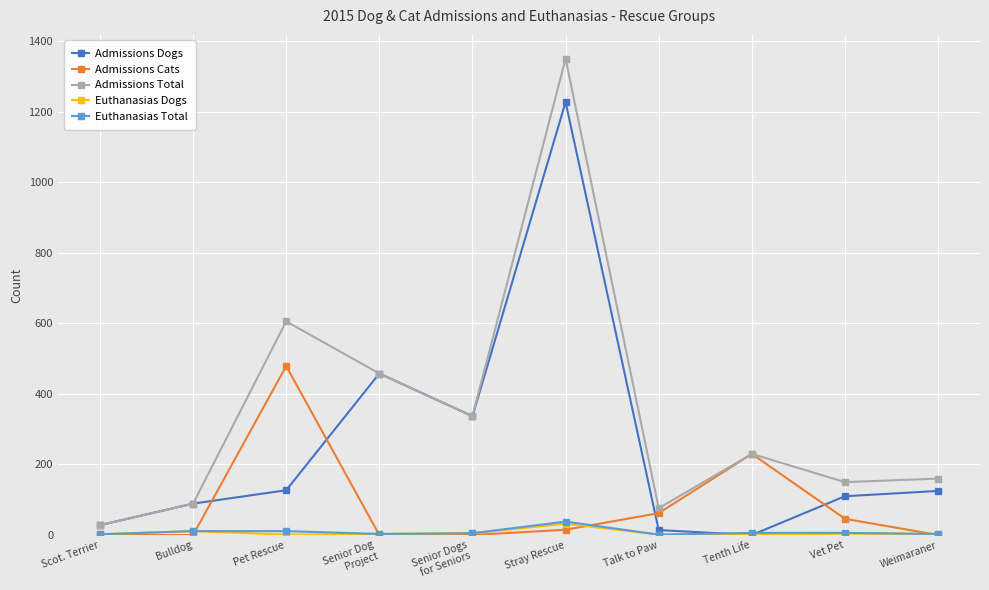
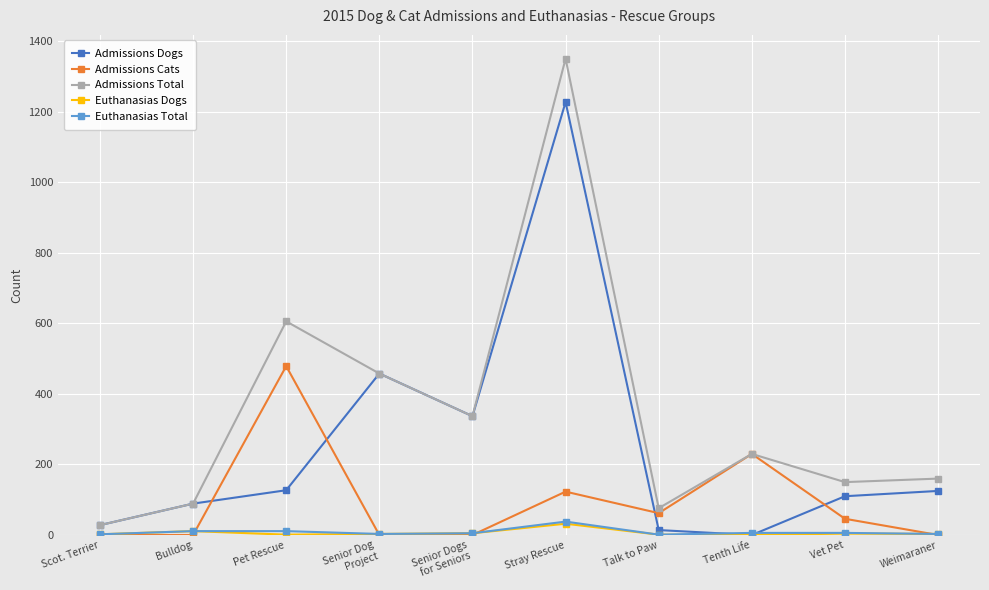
  {
    "Admissions Cats": {
      "Bulldog": 0,
      "Pet Rescue": 480,
-     "Stray Rescue": 20,
+     "Stray Rescue": 120,
      "Talk to Paw": 60,
      "Vet Pet": 50
    },
    "Admissions Total": {
      "Pet Rescue": 610,
      "Stray Rescue": 1350,
      "Talk to Paw": 80,
      "Vet Pet": 150,
      "Weimaraner": 160
    },
    "Euthanasias Dogs": {
      "Pet Rescue": 0
    }
  }
